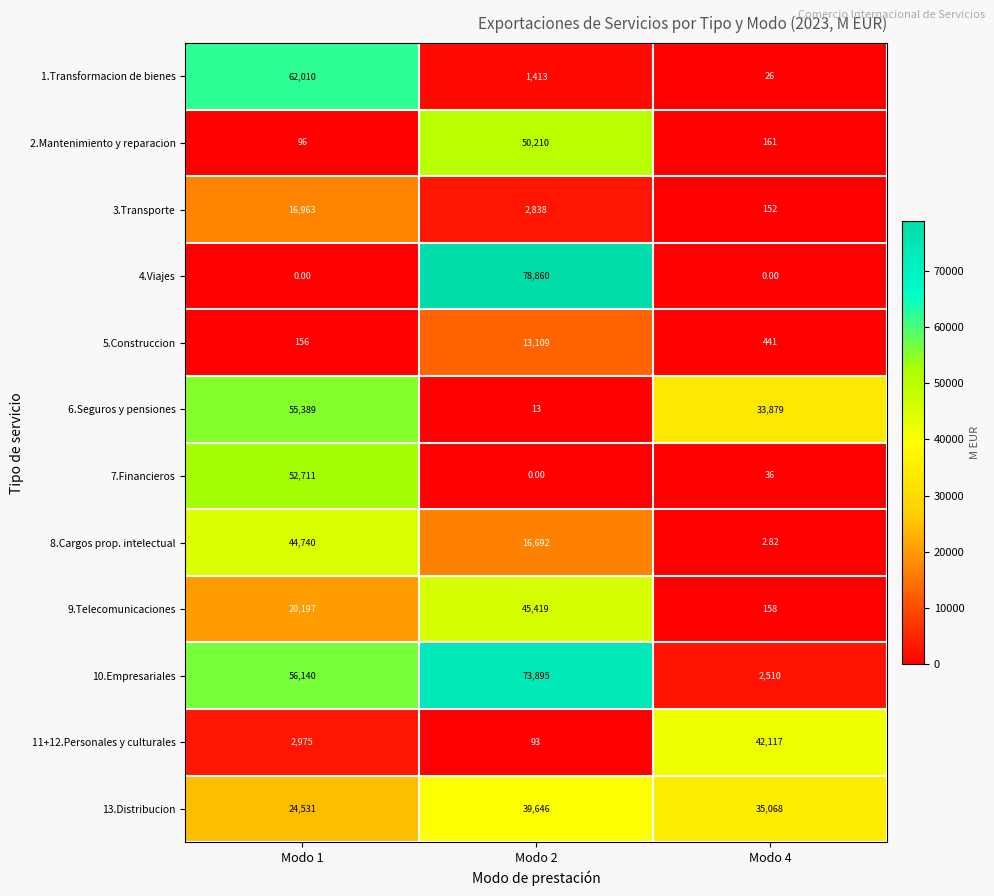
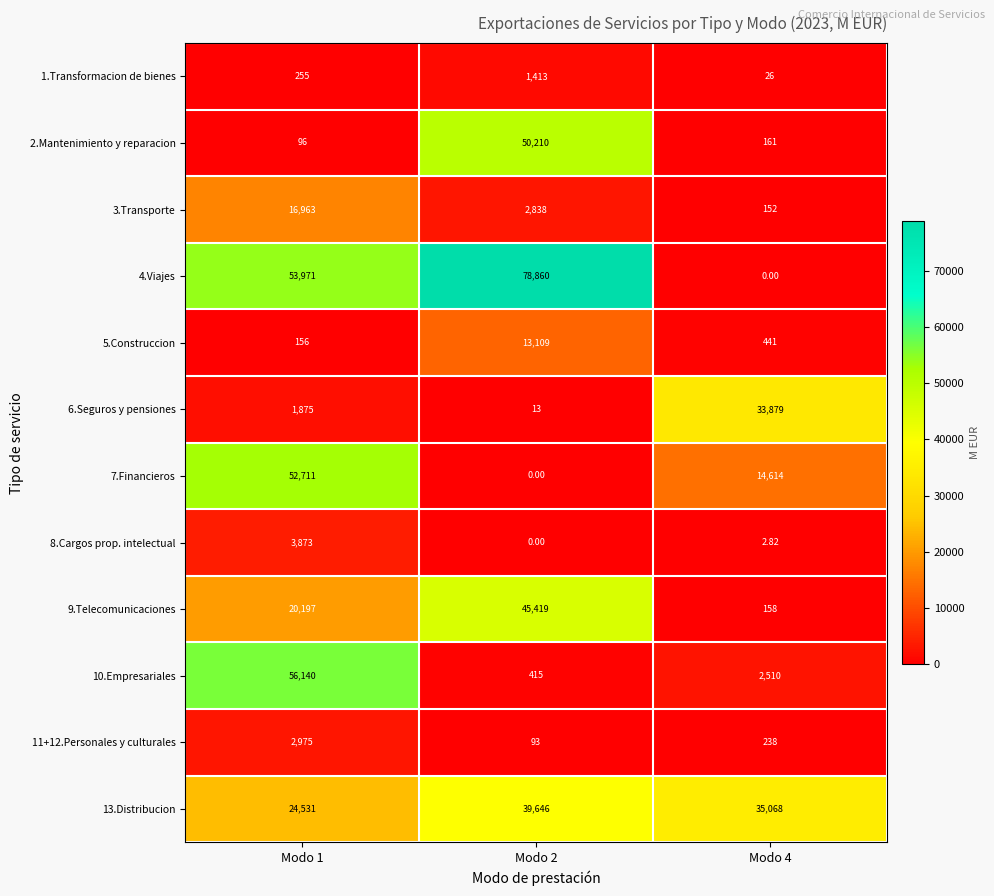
  {
    "1.Transformacion de bienes": {
-     "Modo 1": "62,010",
+     "Modo 1": "255",
      "Modo 2": "1,413",
      "Modo 4": "26"
    },
    "2.Mantenimiento y reparacion": {
      "Modo 1": "96",
      "Modo 2": "50,210",
      "Modo 4": "161"
    },
    "3.Transporte": {
      "Modo 1": "16,963",
      "Modo 2": "2,838",
      "Modo 4": "152"
    },
    "4.Viajes": {
-     "Modo 1": "0.00",
+     "Modo 1": "53,971",
      "Modo 2": "78,860",
      "Modo 4": "0.00"
    },
    "5.Construccion": {
      "Modo 1": "156",
      "Modo 2": "13,109",
      "Modo 4": "441"
    },
    "6.Seguros y pensiones": {
-     "Modo 1": "55,389",
+     "Modo 1": "1,875",
      "Modo 2": "13",
      "Modo 4": "33,879"
    },
    "7.Financieros": {
      "Modo 1": "52,711",
      "Modo 2": "0.00",
-     "Modo 4": "36"
+     "Modo 4": "14,614"
    },
    "8.Cargos prop. intelectual": {
-     "Modo 1": "44,740",
-     "Modo 2": "16,692",
+     "Modo 1": "3,873",
+     "Modo 2": "0.00",
      "Modo 4": "2.82"
    },
    "9.Telecomunicaciones": {
      "Modo 1": "20,197",
      "Modo 2": "45,419",
      "Modo 4": "158"
    },
    "10.Empresariales": {
      "Modo 1": "56,140",
-     "Modo 2": "73,895",
+     "Modo 2": "415",
      "Modo 4": "2,510"
    },
    "11+12.Personales y culturales": {
      "Modo 1": "2,975",
      "Modo 2": "93",
-     "Modo 4": "42,117"
+     "Modo 4": "238"
    },
    "13.Distribucion": {
      "Modo 1": "24,531",
      "Modo 2": "39,646",
      "Modo 4": "35,068"
    }
  }
